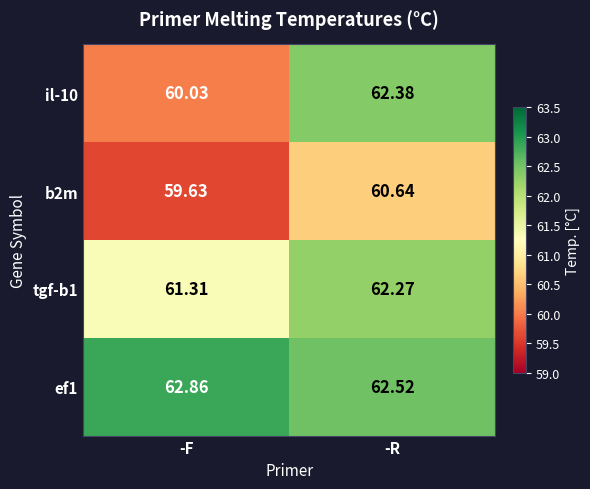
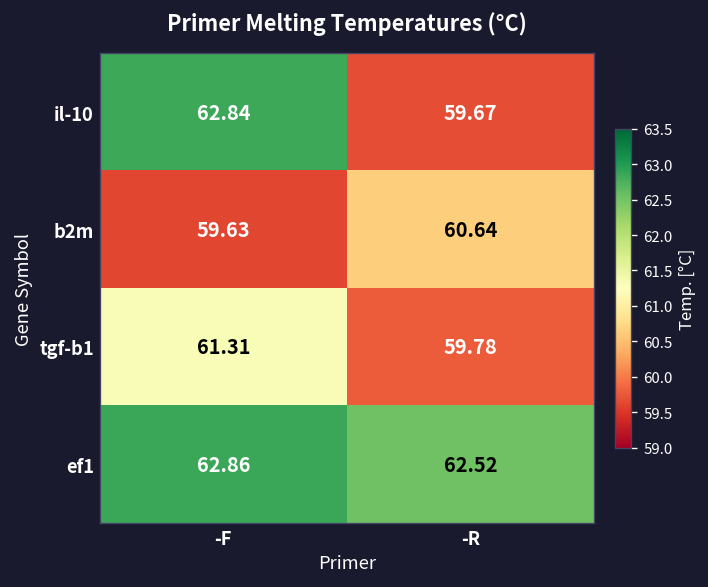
  {
    "il-10": {
-     "-F": 60.03,
-     "-R": 62.38
+     "-F": 62.84,
+     "-R": 59.67
    },
    "b2m": {
      "-F": 59.63,
      "-R": 60.64
    },
    "tgf-b1": {
      "-F": 61.31,
-     "-R": 62.27
+     "-R": 59.78
    },
    "ef1": {
      "-F": 62.86,
      "-R": 62.52
    }
  }
